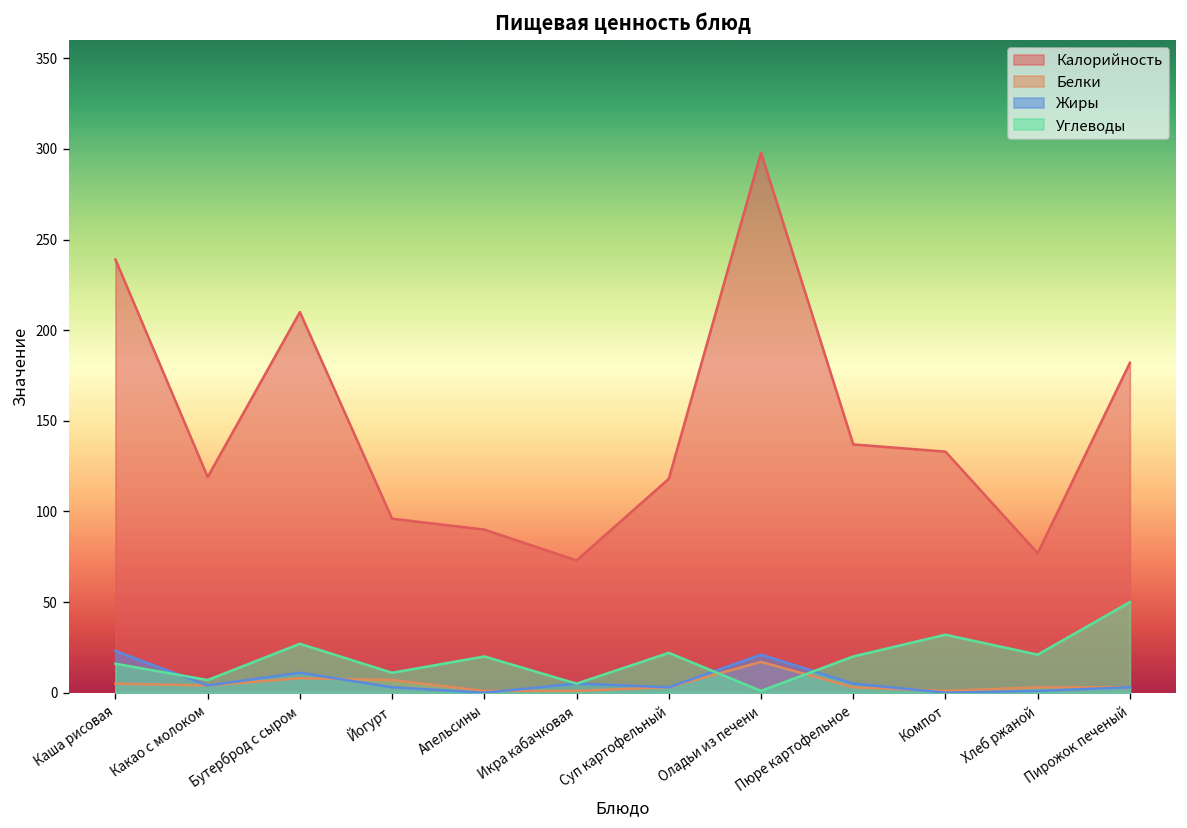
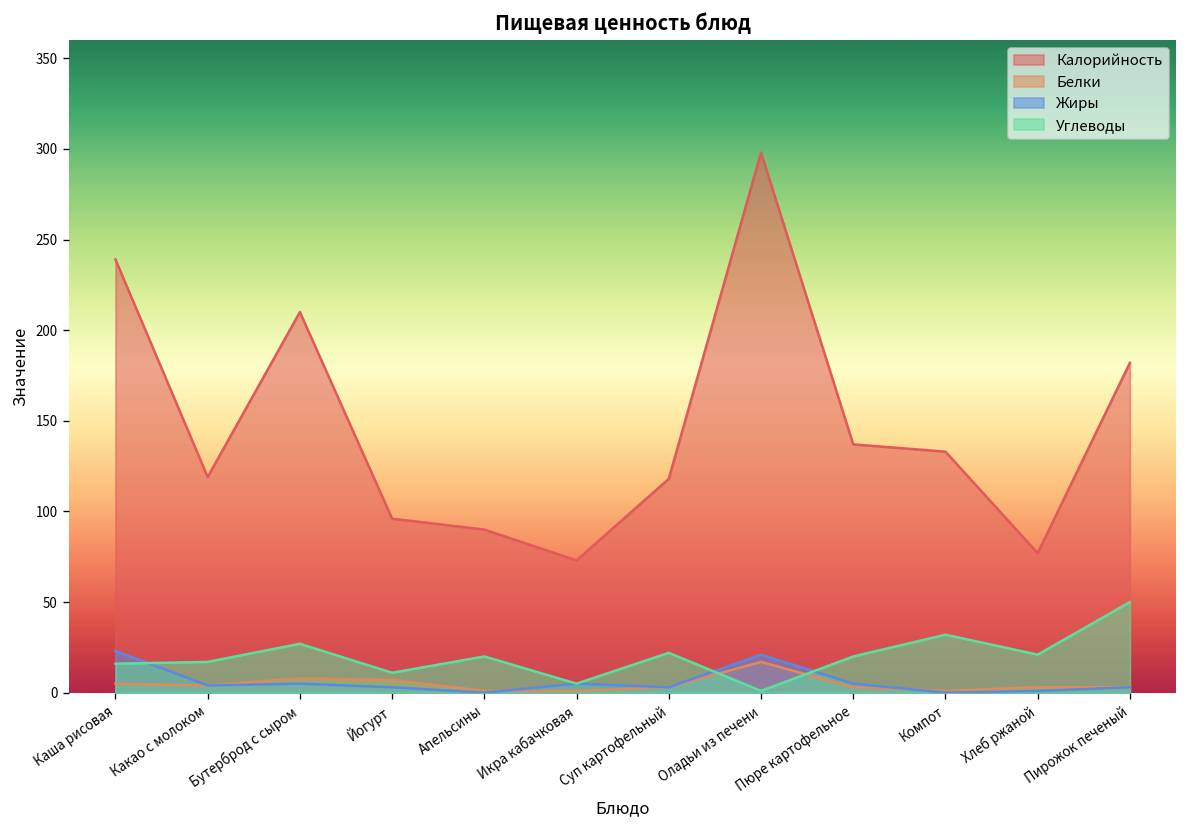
  {
    "Жиры": {
      "Каша рисовая": 23,
-     "Бутерброд с сыром": 11,
+     "Бутерброд с сыром": 5,
      "Йогурт": 3,
      "Оладьи из печени": 21,
      "Пюре картофельное": 5,
      "Хлеб ржаной": 1
    },
    "Углеводы": {
      "Каша рисовая": 16,
-     "Какао с молоком": 7,
+     "Какао с молоком": 17,
      "Бутерброд с сыром": 27,
      "Йогурт": 11,
      "Апельсины": 20,
      "Суп картофельный": 22,
      "Оладьи из печени": 1,
      "Пюре картофельное": 20,
      "Компот": 32,
      "Хлеб ржаной": 21,
      "Пирожок печеный": 50
    }
  }
